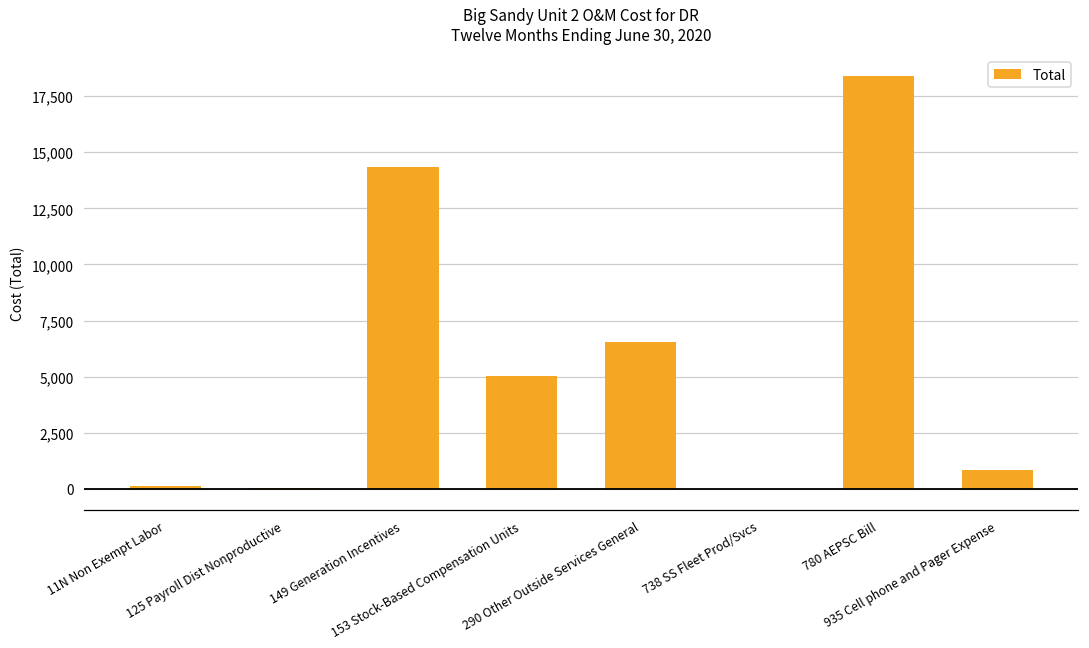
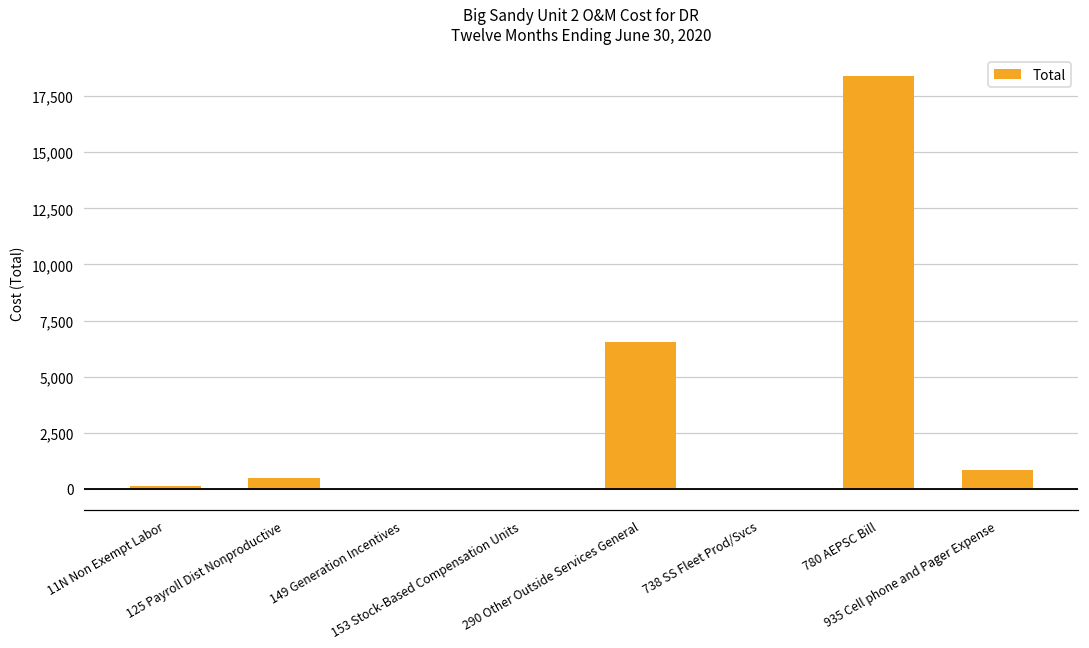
  {
    "11N Non Exempt Labor": "100",
-   "125 Payroll Dist Nonproductive": "0",
-   "149 Generation Incentives": "14,300",
-   "153 Stock-Based Compensation Units": "5,000",
+   "125 Payroll Dist Nonproductive": "500",
+   "149 Generation Incentives": "0",
+   "153 Stock-Based Compensation Units": "0",
    "290 Other Outside Services General": "6,600",
    "780 AEPSC Bill": "18,400",
    "935 Cell phone and Pager Expense": "900"
  }
